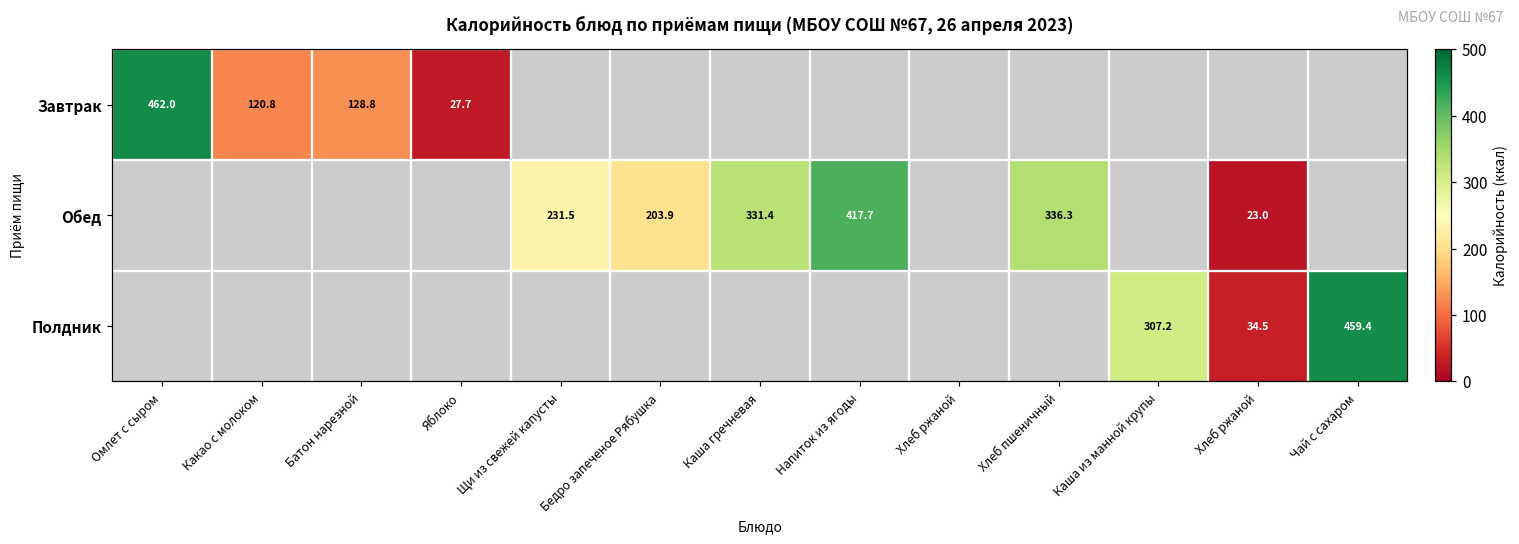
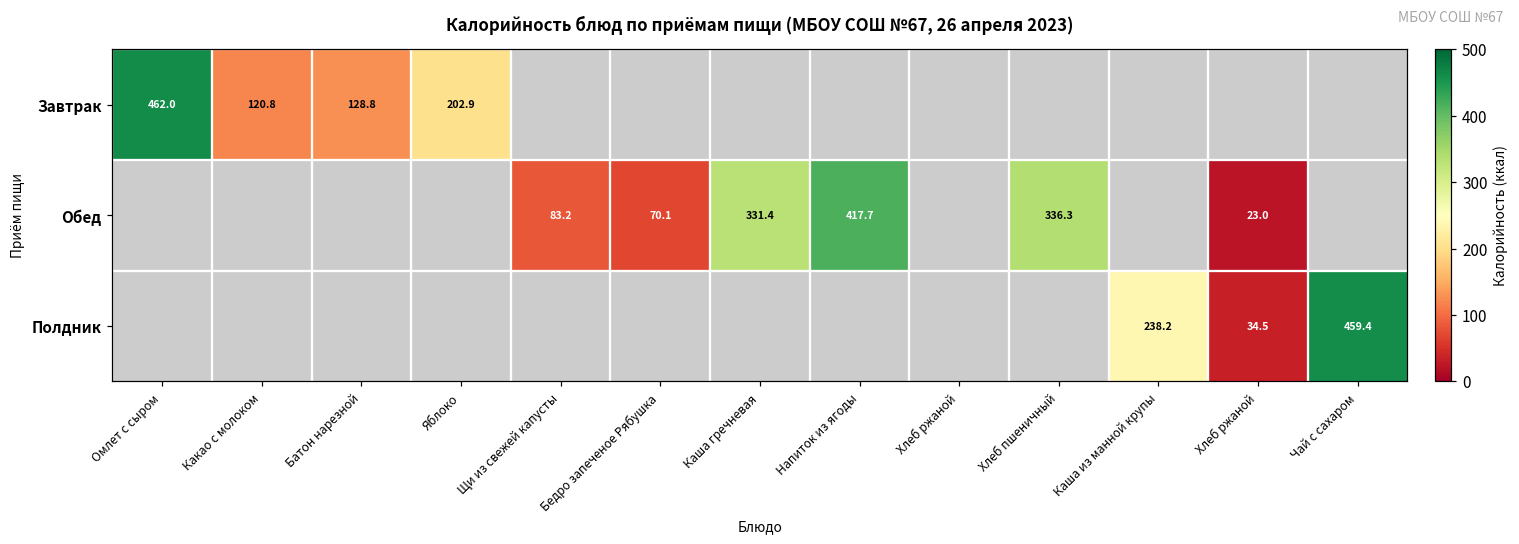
  {
    "Завтрак": {
      "Омлет с сыром": 462.0,
      "Какао с молоком": 120.8,
      "Батон нарезной": 128.8,
-     "Яблоко": 27.7
+     "Яблоко": 202.9
    },
    "Обед": {
-     "Щи из свежей капусты": 231.5,
-     "Бедро запеченое Рябушка": 203.9,
+     "Щи из свежей капусты": 83.2,
+     "Бедро запеченое Рябушка": 70.1,
      "Каша гречневая": 331.4,
      "Напиток из ягоды": 417.7,
      "Хлеб пшеничный": 336.3,
      "Хлеб ржаной": 23.0
    },
    "Полдник": {
-     "Каша из манной крупы": 307.2,
+     "Каша из манной крупы": 238.2,
      "Хлеб ржаной": 34.5,
      "Чай с сахаром": 459.4
    }
  }
